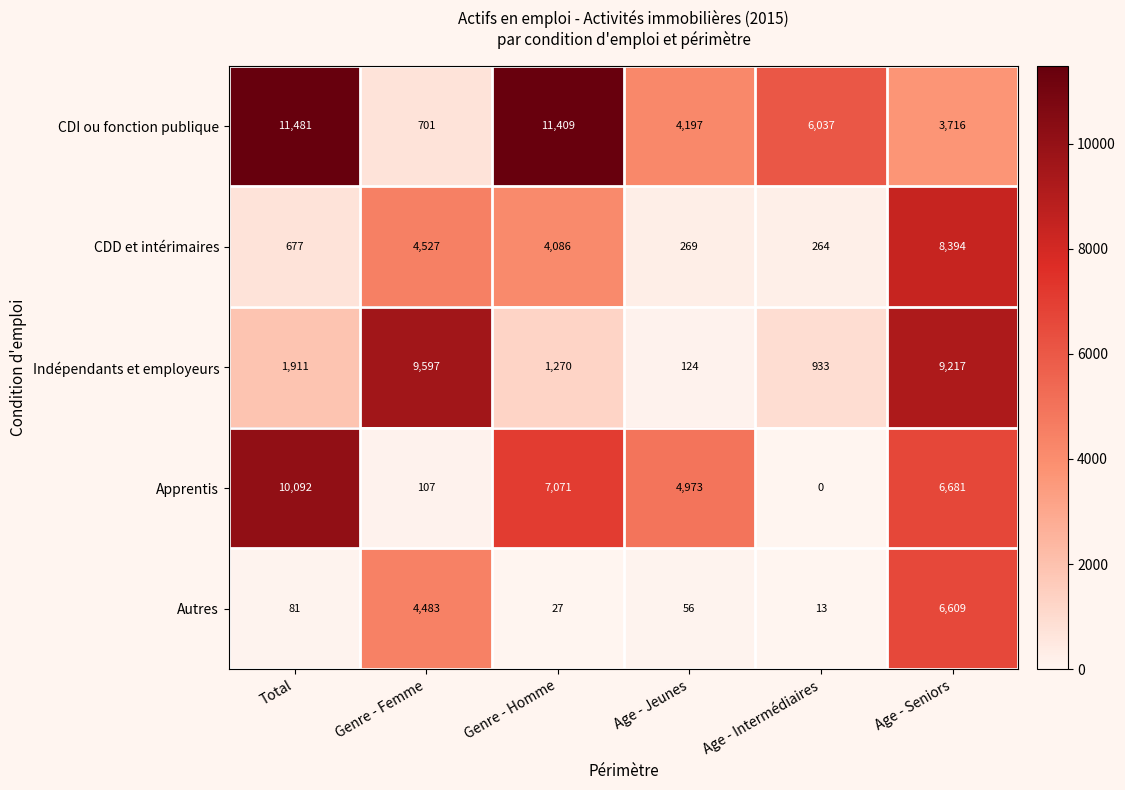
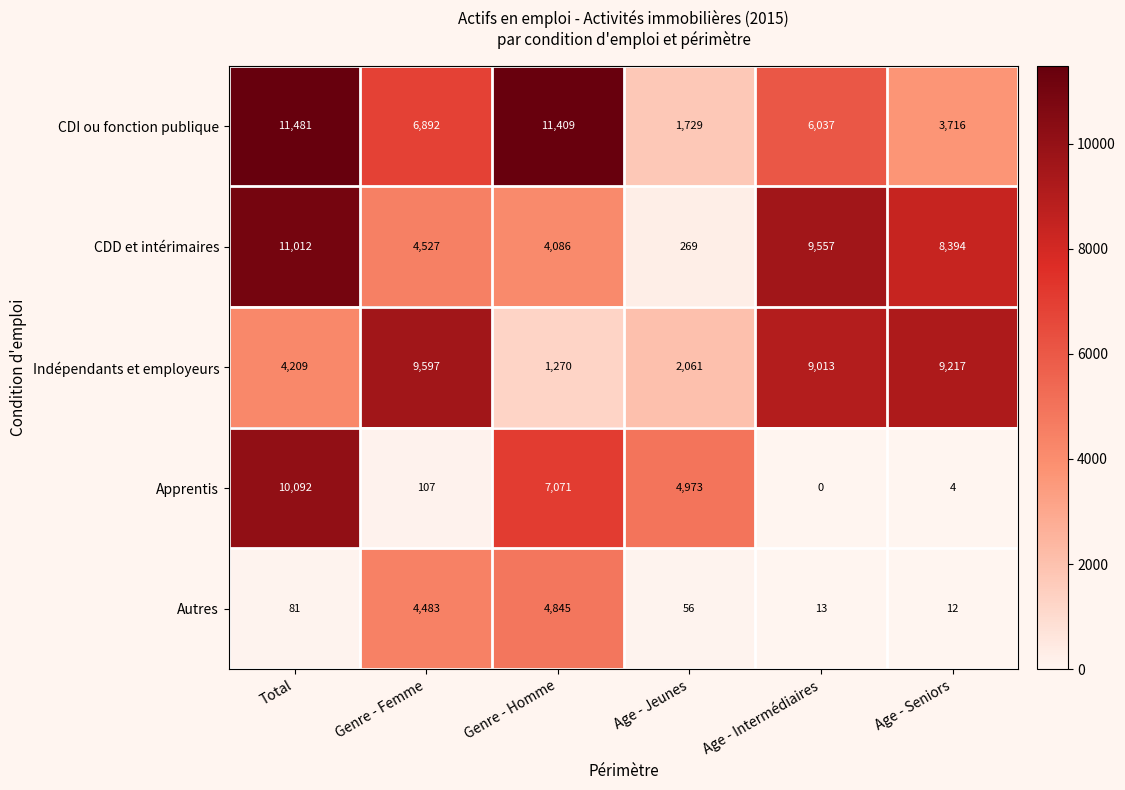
  {
    "CDI ou fonction publique": {
      "Total": "11,481",
-     "Genre - Femme": "701",
+     "Genre - Femme": "6,892",
      "Genre - Homme": "11,409",
-     "Age - Jeunes": "4,197",
+     "Age - Jeunes": "1,729",
      "Age - Intermédiaires": "6,037",
      "Age - Seniors": "3,716"
    },
    "CDD et intérimaires": {
-     "Total": "677",
+     "Total": "11,012",
      "Genre - Femme": "4,527",
      "Genre - Homme": "4,086",
      "Age - Jeunes": "269",
-     "Age - Intermédiaires": "264",
+     "Age - Intermédiaires": "9,557",
      "Age - Seniors": "8,394"
    },
    "Indépendants et employeurs": {
-     "Total": "1,911",
+     "Total": "4,209",
      "Genre - Femme": "9,597",
      "Genre - Homme": "1,270",
-     "Age - Jeunes": "124",
-     "Age - Intermédiaires": "933",
+     "Age - Jeunes": "2,061",
+     "Age - Intermédiaires": "9,013",
      "Age - Seniors": "9,217"
    },
    "Apprentis": {
      "Total": "10,092",
      "Genre - Femme": "107",
      "Genre - Homme": "7,071",
      "Age - Jeunes": "4,973",
      "Age - Intermédiaires": "0",
-     "Age - Seniors": "6,681"
+     "Age - Seniors": "4"
    },
    "Autres": {
      "Total": "81",
      "Genre - Femme": "4,483",
-     "Genre - Homme": "27",
+     "Genre - Homme": "4,845",
      "Age - Jeunes": "56",
      "Age - Intermédiaires": "13",
-     "Age - Seniors": "6,609"
+     "Age - Seniors": "12"
    }
  }
